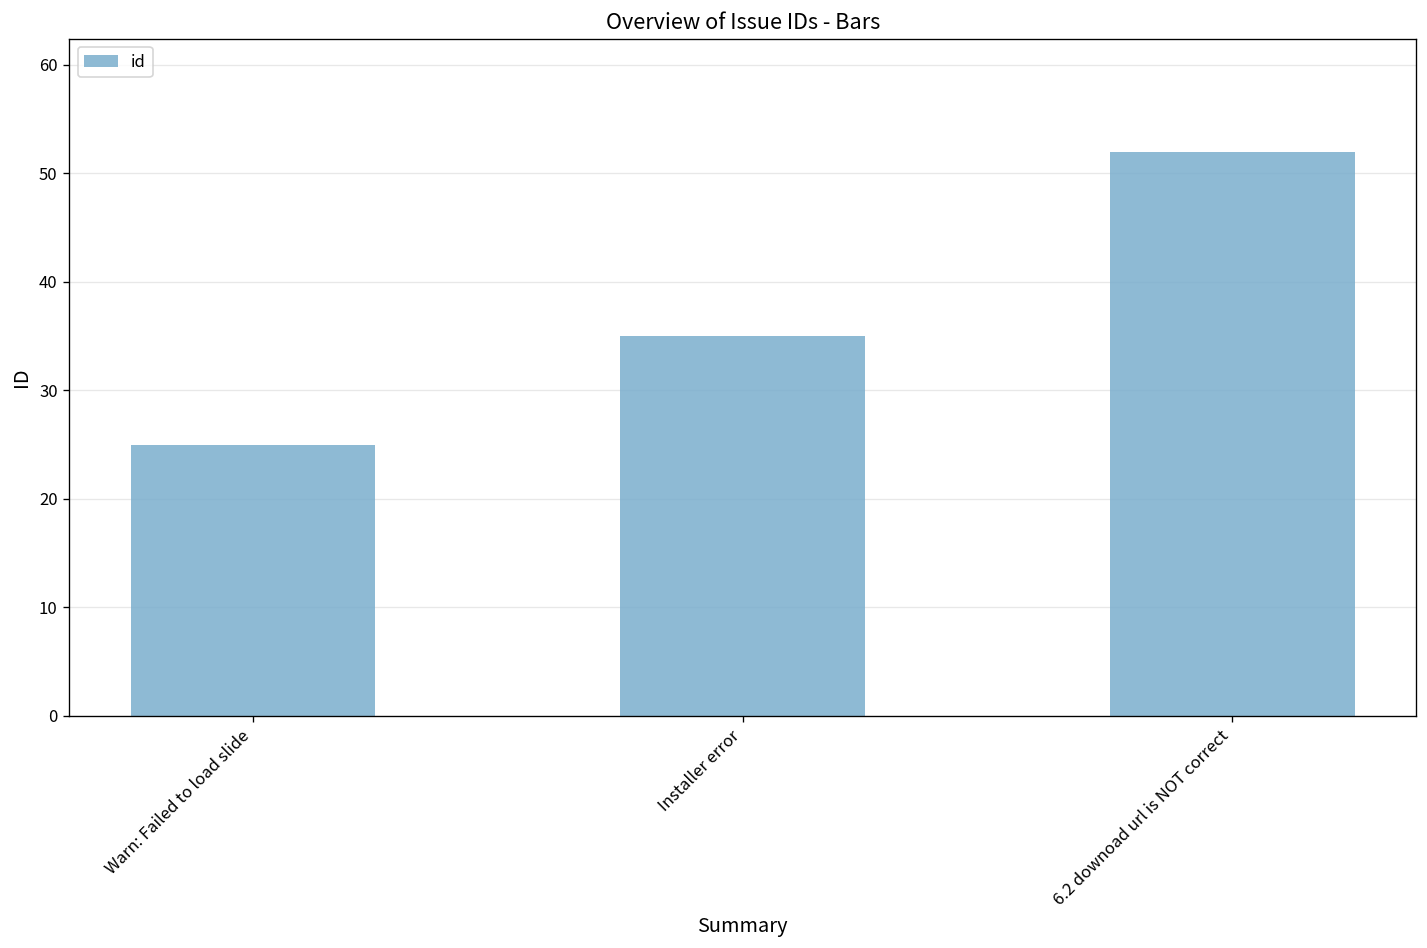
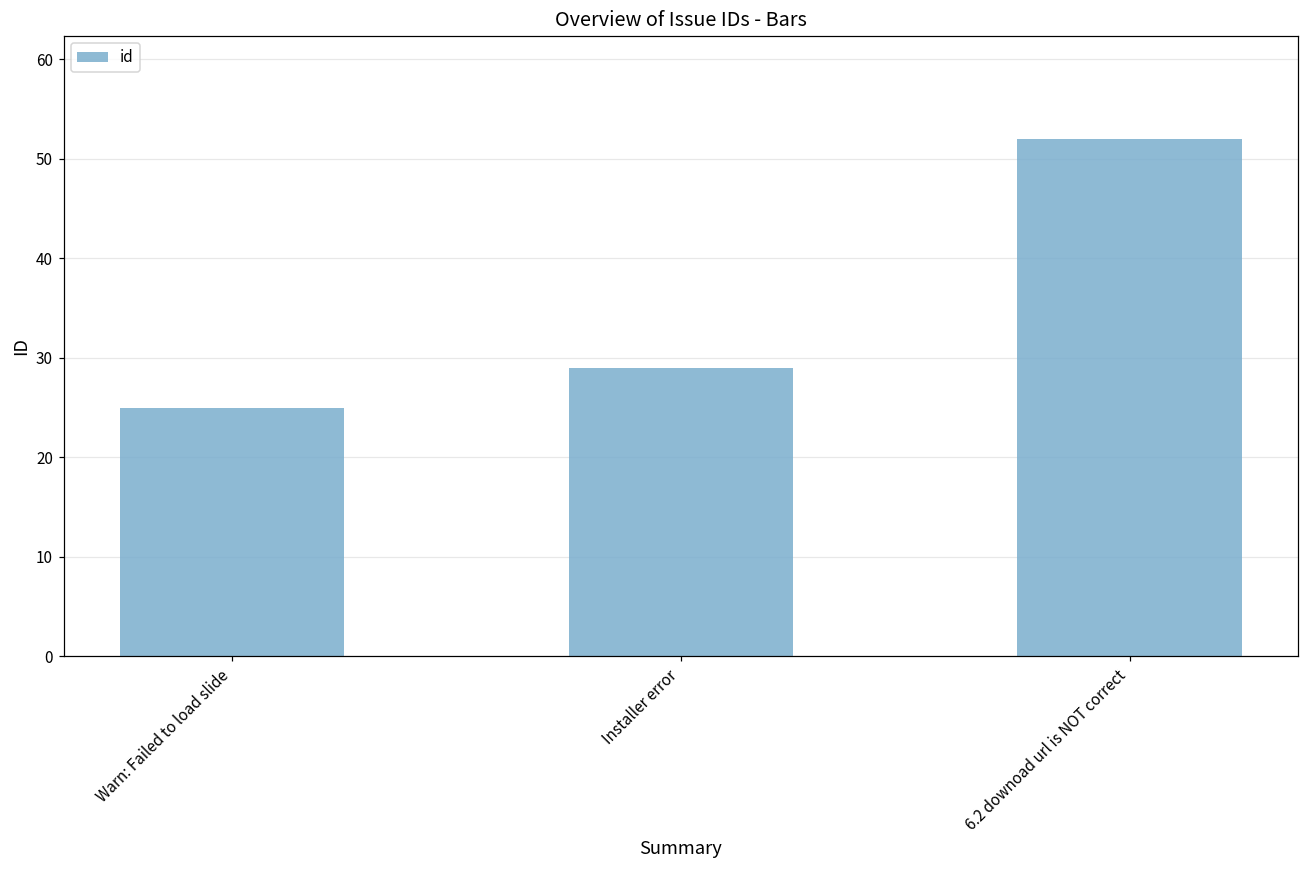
  {
    "Warn: Failed to load slide": 25,
-   "Installer error": 35,
+   "Installer error": 29,
    "6.2 downoad url is NOT correct": 52
  }
